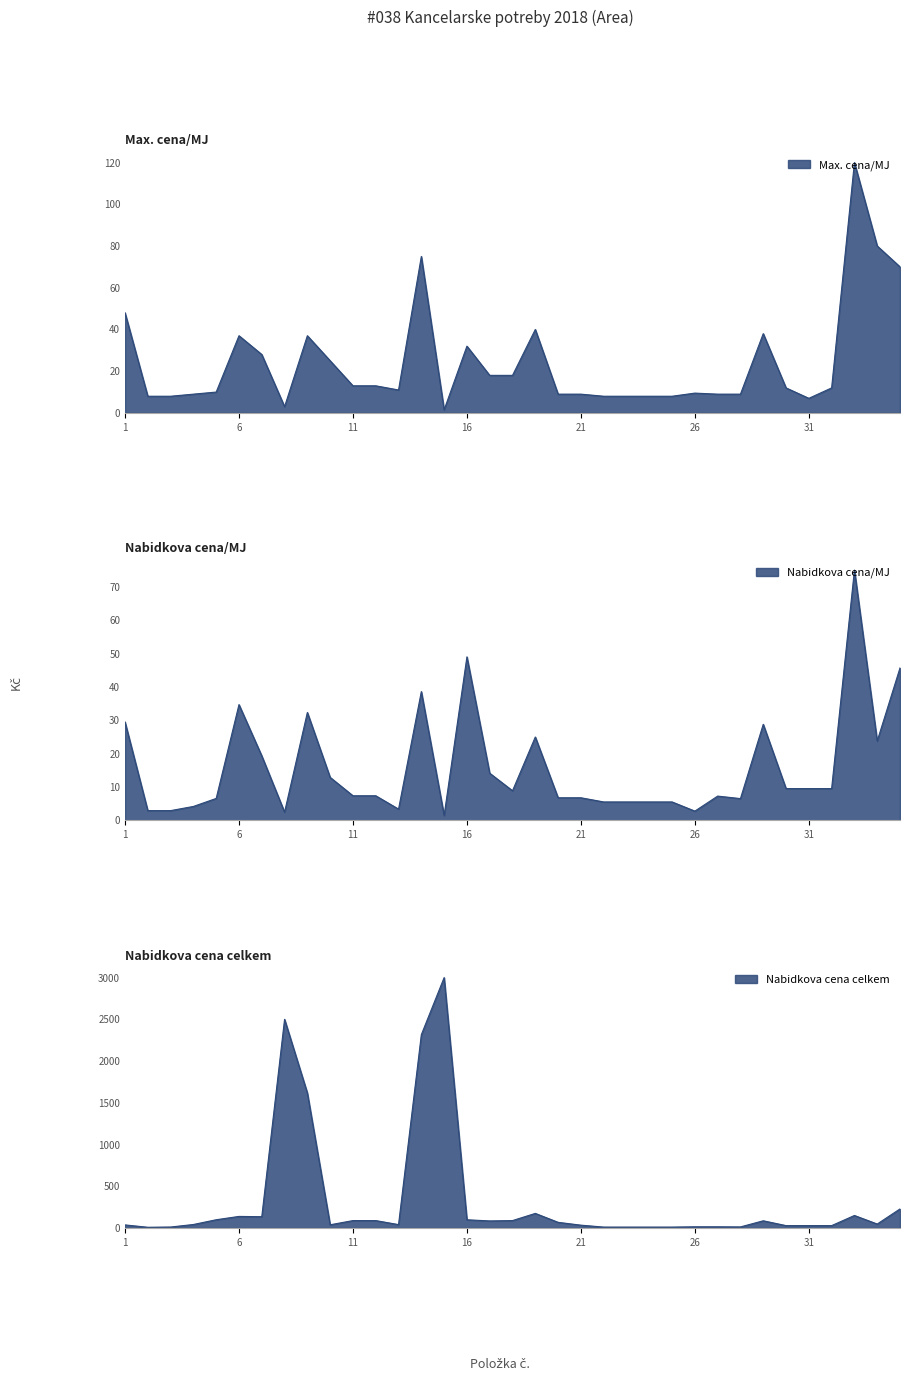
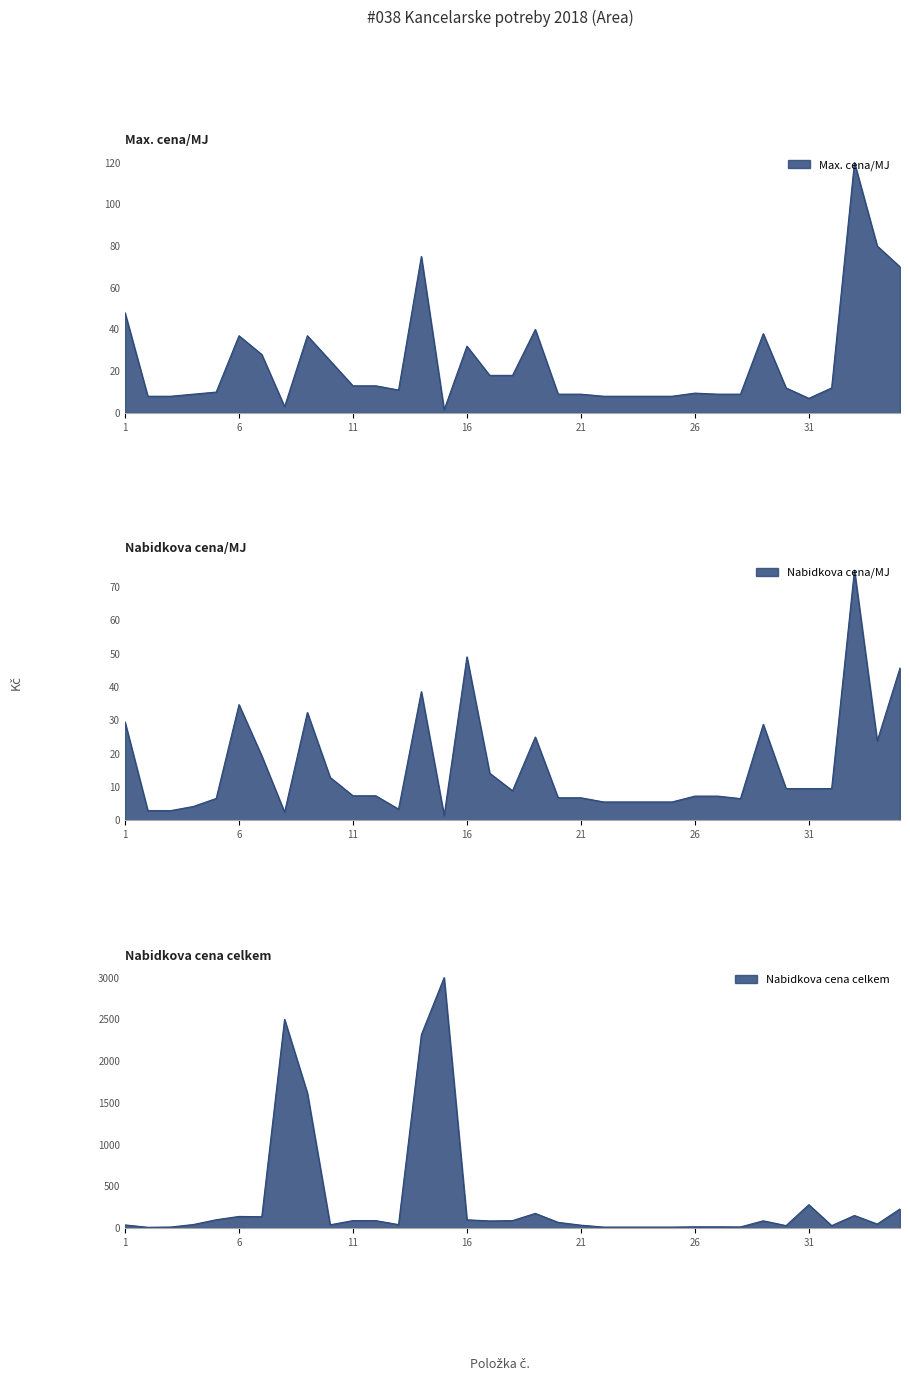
  {
    "Max. cena/MJ": {
      "1": 48,
      "6": 37,
      "11": 13,
      "16": 32,
      "21": 9,
      "26": 10,
      "31": 7
    },
    "Nabidkova cena/MJ": {
      "1": 30,
      "6": 35,
      "11": 7,
      "16": 49,
      "21": 7,
-     "26": 3,
+     "26": 7,
      "31": 10
    },
    "Nabidkova cena celkem": {
      "1": 0,
      "6": 100,
      "11": 100,
      "16": 100,
      "21": 0,
      "26": 0,
-     "31": 0
+     "31": 300
    }
  }
